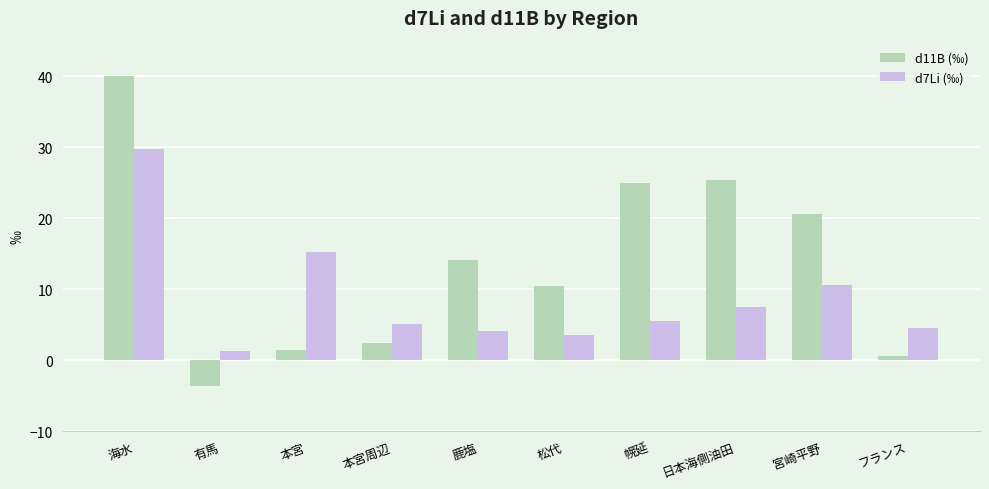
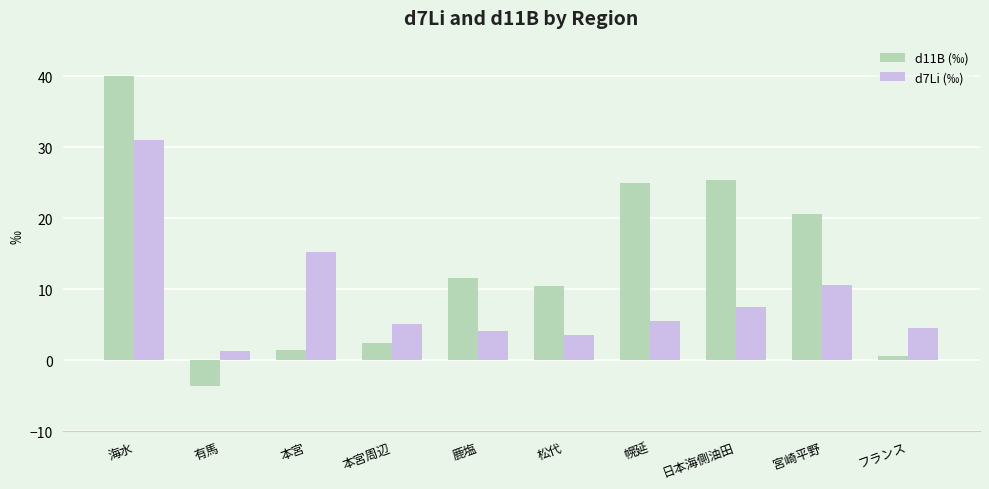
  {
    "d11B (‰)": {
      "海水": 40,
      "有馬": -4,
      "本宮": 1,
      "本宮周辺": 2,
-     "鹿塩": 14,
+     "鹿塩": 12,
      "松代": 10,
      "幌延": 25,
      "日本海側油田": 25,
      "宮崎平野": 21,
      "フランス": 1
    },
    "d7Li (‰)": {
-     "海水": 30,
+     "海水": 31,
      "有馬": 1,
      "本宮": 15,
      "本宮周辺": 5,
      "鹿塩": 4,
      "松代": 4,
      "幌延": 6,
      "日本海側油田": 7,
      "宮崎平野": 11,
      "フランス": 5
    }
  }
